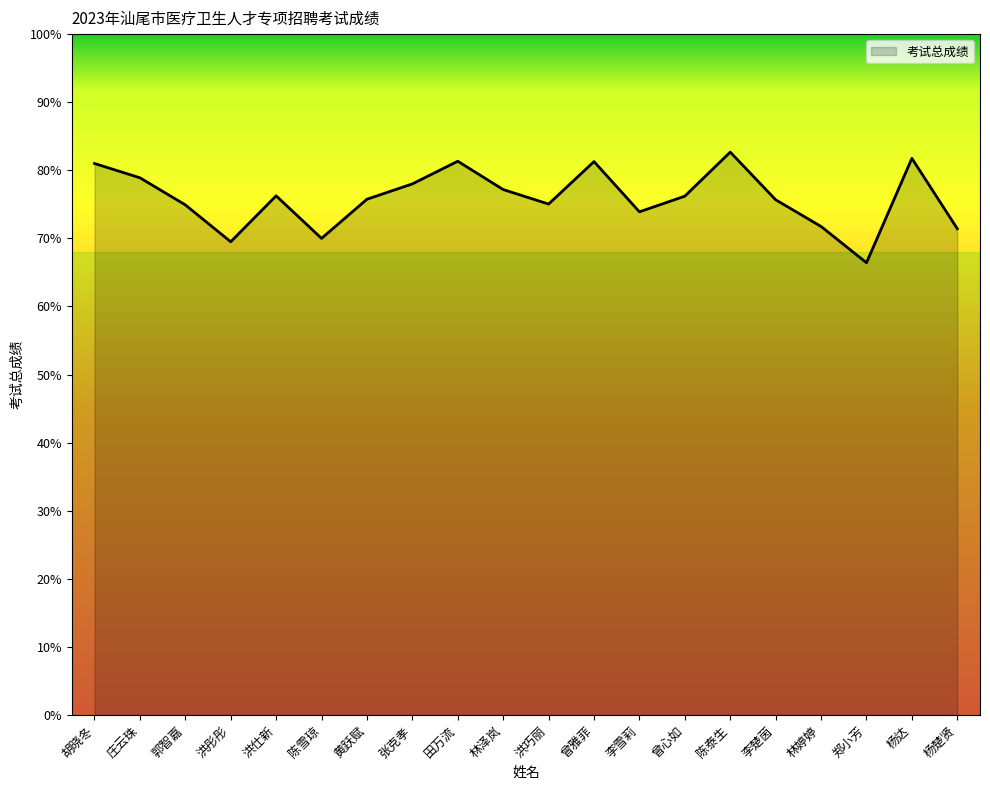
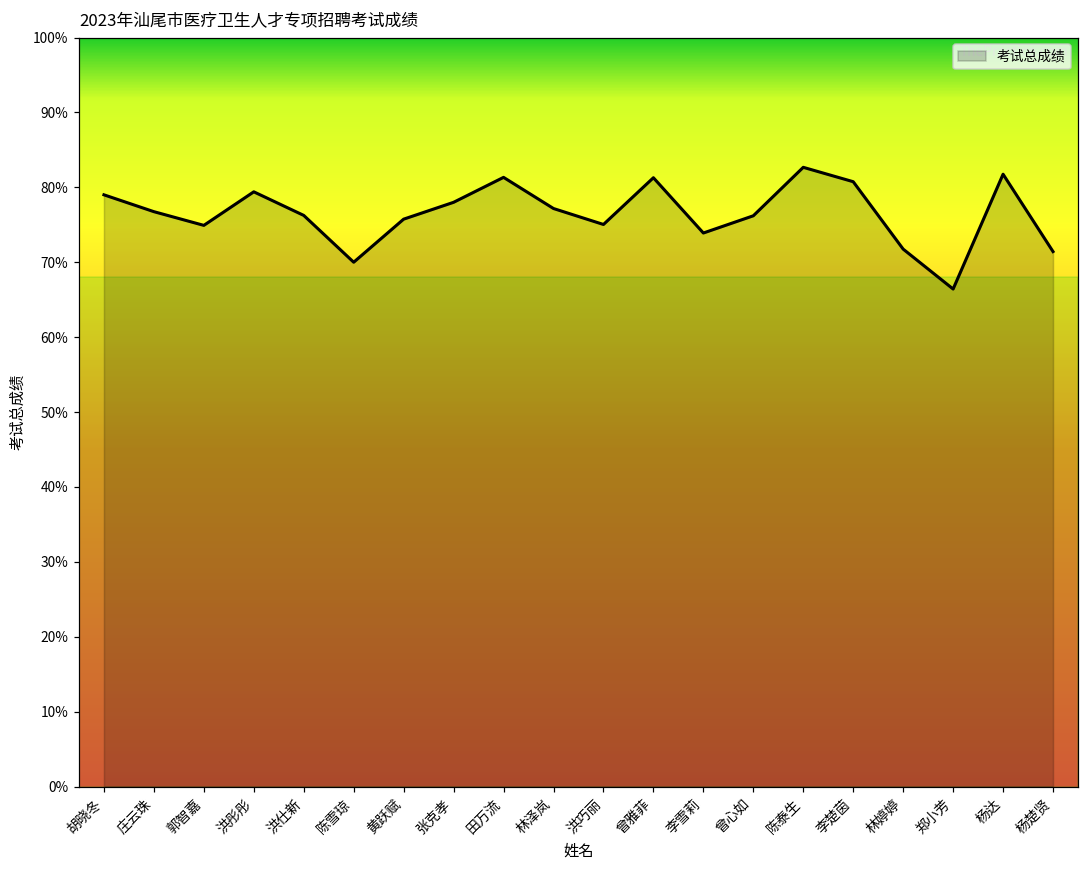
  {
-   "胡晓冬": "81%",
-   "庄云珠": "79%",
+   "胡晓冬": "79%",
+   "庄云珠": "77%",
    "郭智嘉": "75%",
-   "洪彤彤": "70%",
+   "洪彤彤": "79%",
    "洪仕新": "76%",
    "陈雪琼": "70%",
    "黄跃赋": "76%",
    "张克孝": "78%",
    "田万流": "81%",
    "林泽岚": "77%",
    "洪巧丽": "75%",
    "曾雅菲": "81%",
    "李雪莉": "74%",
    "曾心如": "76%",
    "陈泰生": "83%",
-   "李楚茵": "76%",
+   "李楚茵": "81%",
    "林婷婷": "72%",
    "郑小芳": "66%",
    "杨达": "82%",
    "杨楚贤": "71%"
  }
